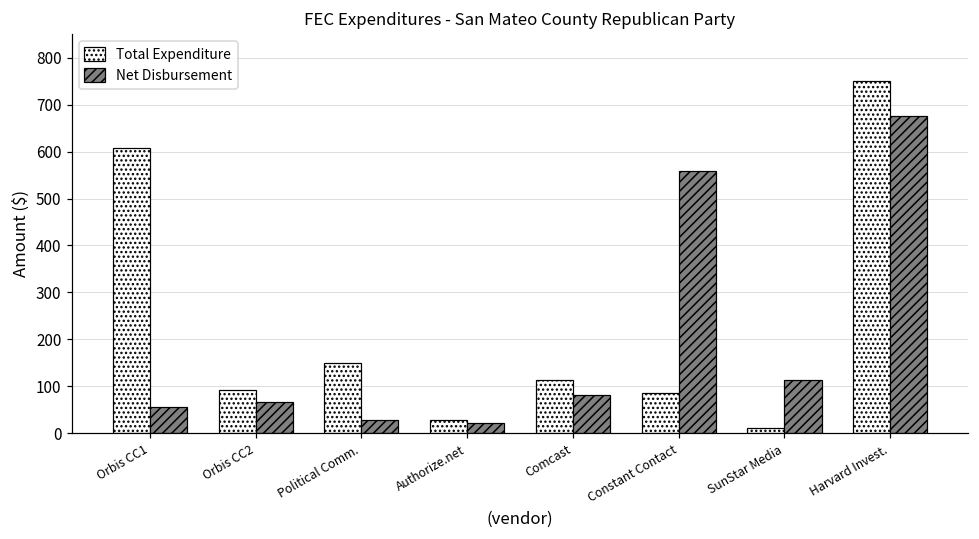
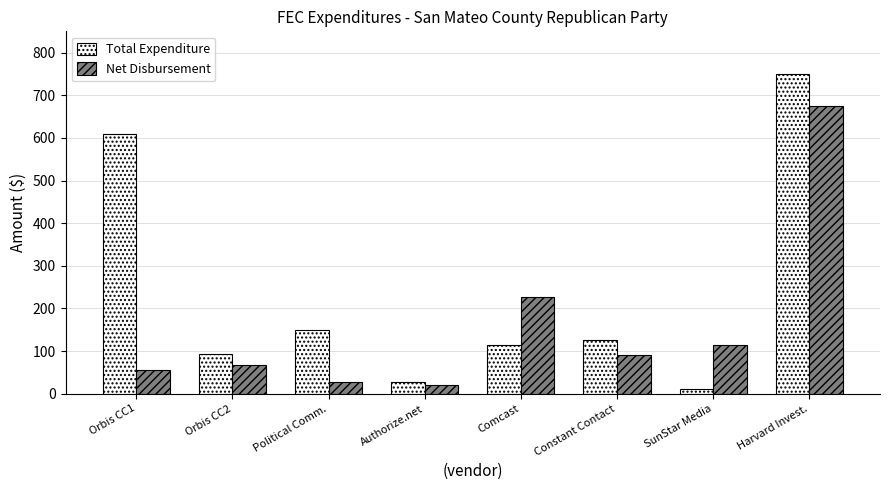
  {
    "Total Expenditure": {
      "Orbis CC1": 610,
      "Orbis CC2": 90,
      "Political Comm.": 150,
      "Authorize.net": 30,
      "Comcast": 110,
-     "Constant Contact": 90,
+     "Constant Contact": 130,
      "SunStar Media": 10,
      "Harvard Invest.": 750
    },
    "Net Disbursement": {
      "Orbis CC1": 60,
      "Orbis CC2": 70,
      "Political Comm.": 30,
      "Authorize.net": 20,
-     "Comcast": 80,
-     "Constant Contact": 560,
+     "Comcast": 230,
+     "Constant Contact": 90,
      "SunStar Media": 110,
      "Harvard Invest.": 680
    }
  }
